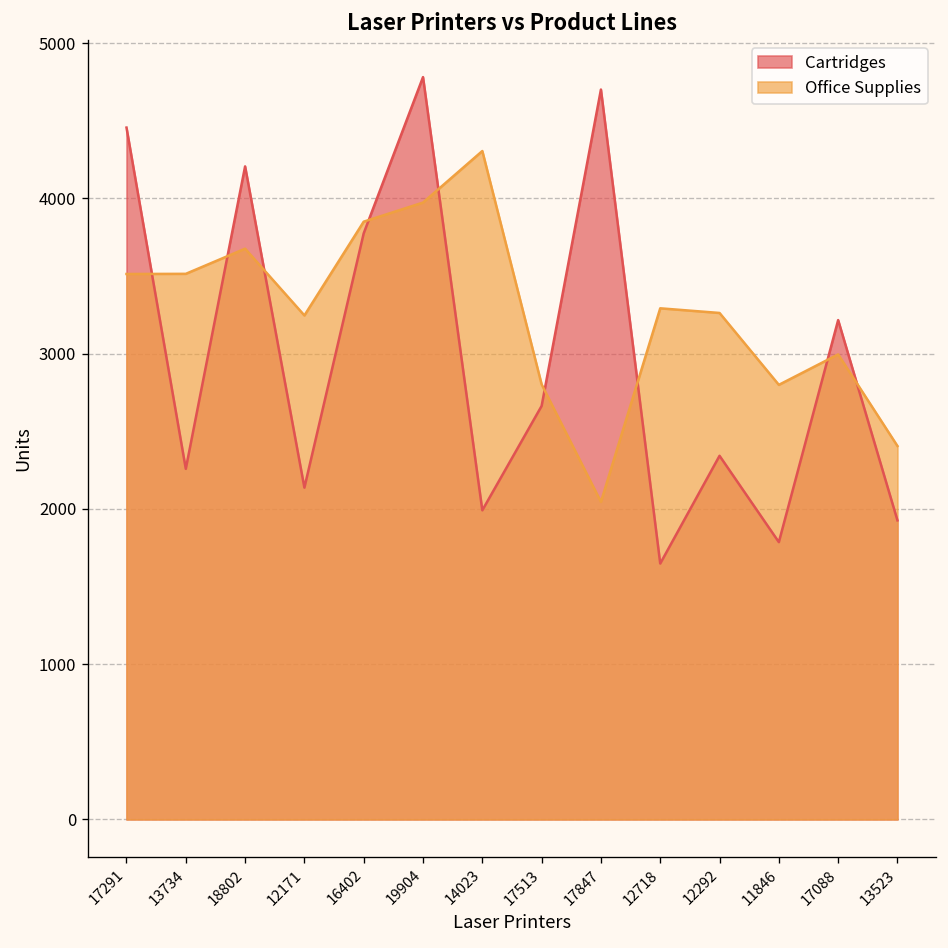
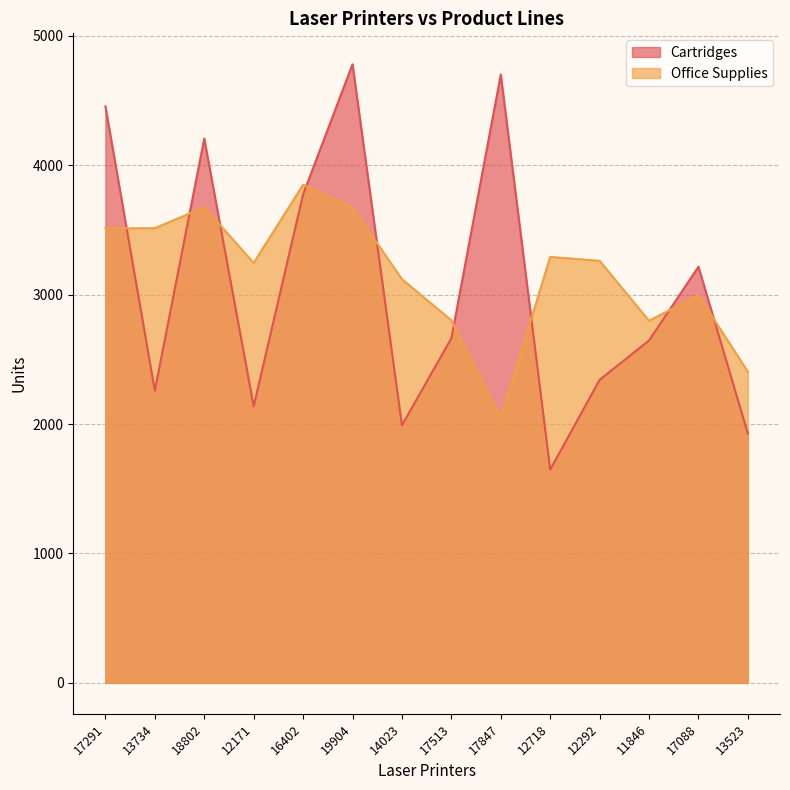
  {
    "Cartridges": {
      "17291": 4460,
      "13734": 2260,
      "18802": 4210,
      "12171": 2140,
      "16402": 3780,
      "19904": 4780,
      "14023": 1990,
      "17513": 2660,
      "17847": 4700,
      "12718": 1650,
      "12292": 2340,
-     "11846": 1790,
+     "11846": 2650,
      "17088": 3220,
      "13523": 1930
    },
    "Office Supplies": {
      "17291": 3510,
      "13734": 3510,
      "18802": 3680,
      "12171": 3250,
      "16402": 3850,
-     "19904": 3970,
-     "14023": 4310,
+     "19904": 3680,
+     "14023": 3120,
      "17513": 2800,
      "17847": 2050,
      "12718": 3290,
      "12292": 3260,
      "11846": 2800,
      "17088": 3000,
      "13523": 2410
    }
  }
